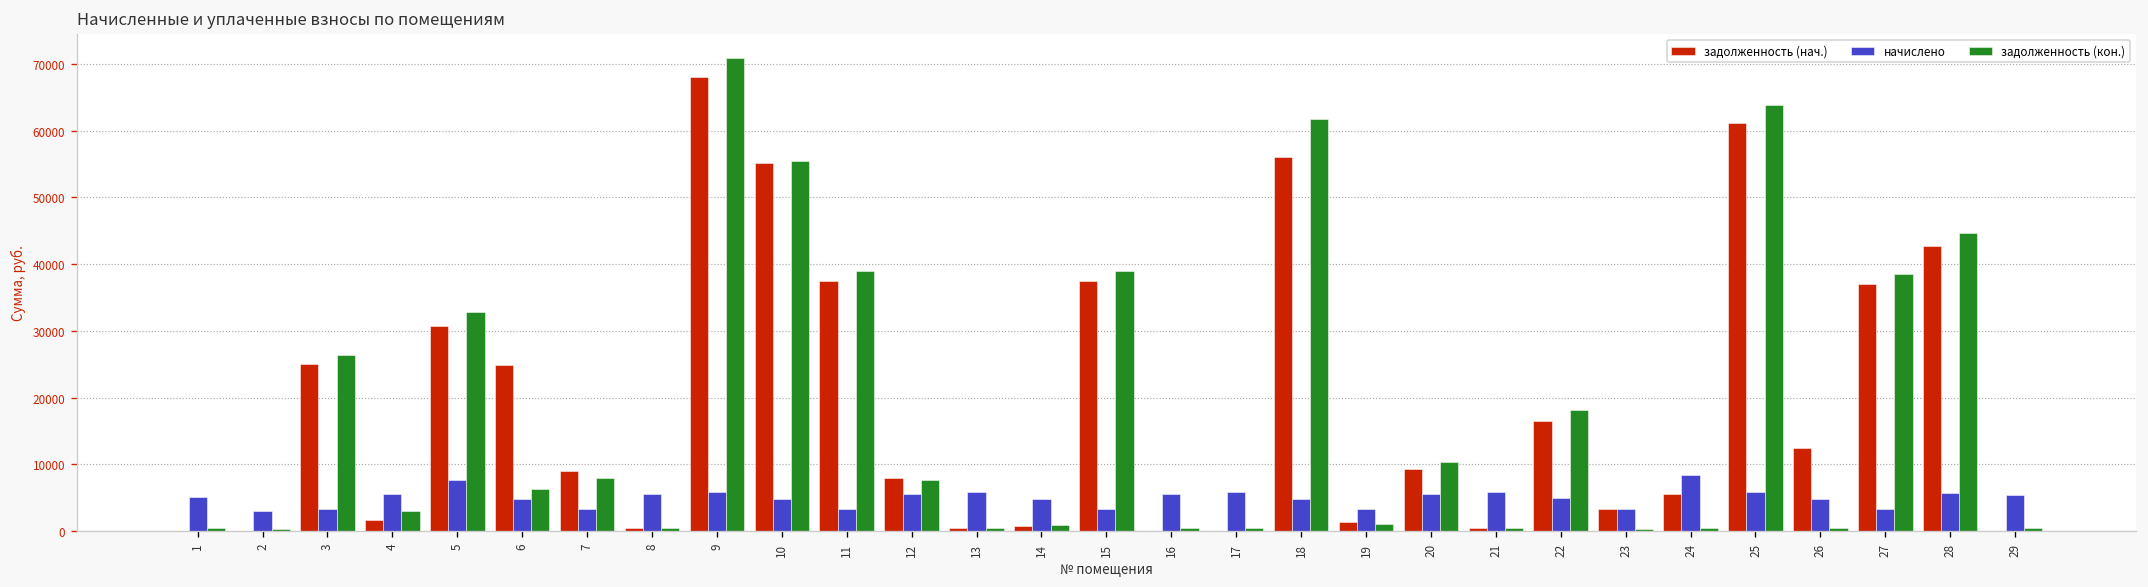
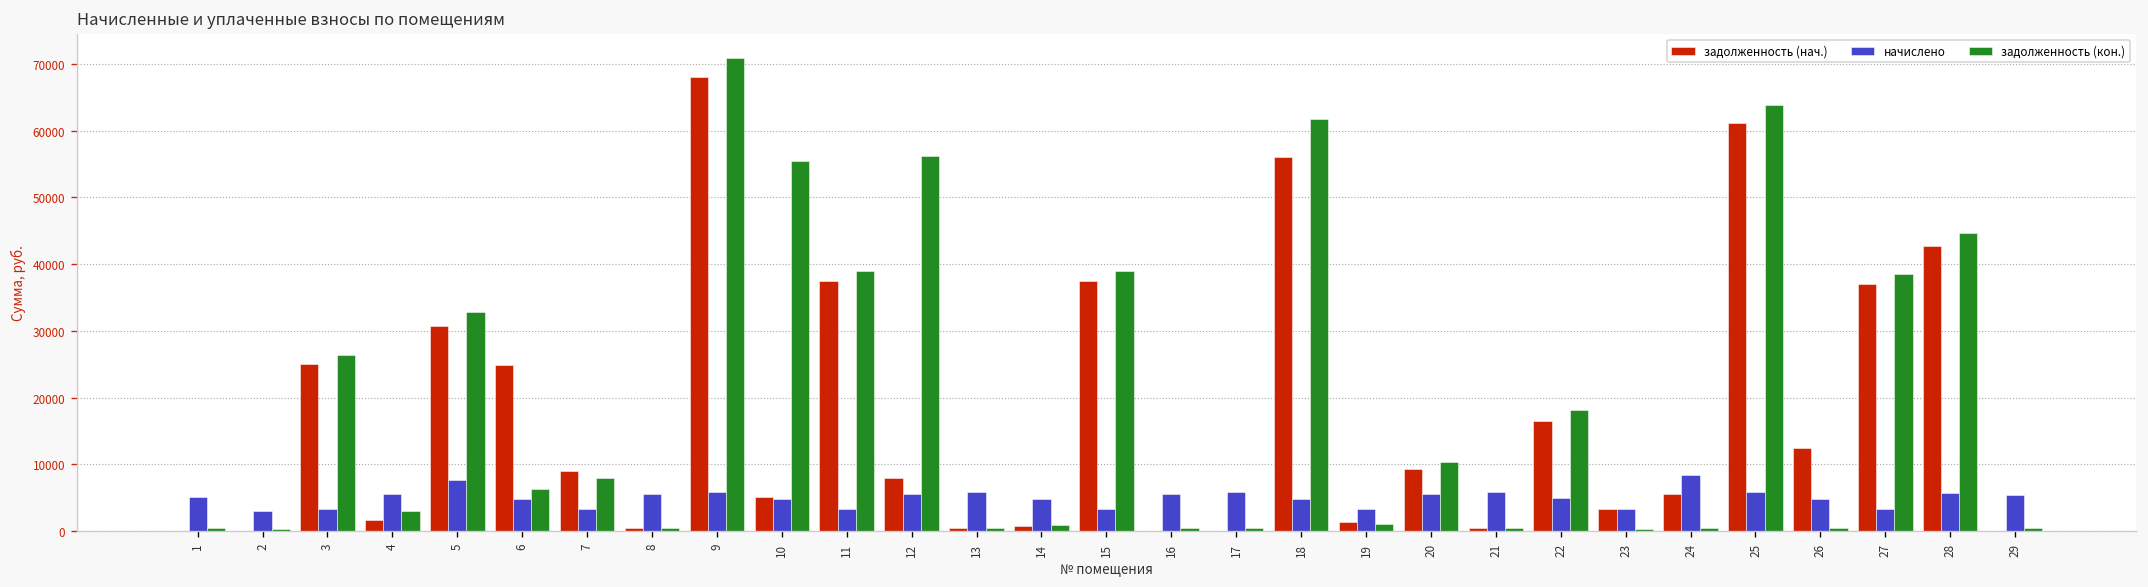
  {
    "задолженность (нач.)": {
      "1": 0,
      "2": 0,
      "3": 25000,
      "4": 2000,
      "5": 31000,
      "6": 25000,
      "7": 9000,
      "8": 0,
      "9": 68000,
-     "10": 55000,
+     "10": 5000,
      "11": 37000,
      "12": 8000,
      "13": 0,
      "14": 1000,
      "15": 37000,
      "16": 0,
      "17": 0,
      "18": 56000,
      "19": 1000,
      "20": 9000,
      "21": 0,
      "22": 16000,
      "23": 3000,
      "24": 6000,
      "25": 61000,
      "26": 12000,
      "27": 37000,
      "28": 43000,
      "29": 0
    },
    "начислено": {
      "1": 5000,
      "2": 3000,
      "3": 3000,
      "4": 6000,
      "5": 8000,
      "6": 5000,
      "7": 3000,
      "8": 6000,
      "9": 6000,
      "10": 5000,
      "11": 3000,
      "12": 6000,
      "13": 6000,
      "14": 5000,
      "15": 3000,
      "16": 6000,
      "17": 6000,
      "18": 5000,
      "19": 3000,
      "20": 6000,
      "21": 6000,
      "22": 5000,
      "23": 3000,
      "24": 8000,
      "25": 6000,
      "26": 5000,
      "27": 3000,
      "28": 6000,
      "29": 5000
    },
    "задолженность (кон.)": {
      "1": 0,
      "3": 26000,
      "4": 3000,
      "5": 33000,
      "6": 6000,
      "7": 8000,
      "8": 0,
      "9": 71000,
      "10": 55000,
      "11": 39000,
-     "12": 8000,
+     "12": 56000,
      "13": 0,
      "14": 1000,
      "15": 39000,
      "17": 0,
      "18": 62000,
      "19": 1000,
      "20": 10000,
      "21": 0,
      "22": 18000,
      "24": 1000,
      "25": 64000,
      "27": 39000,
      "28": 45000,
      "29": 0
    }
  }
